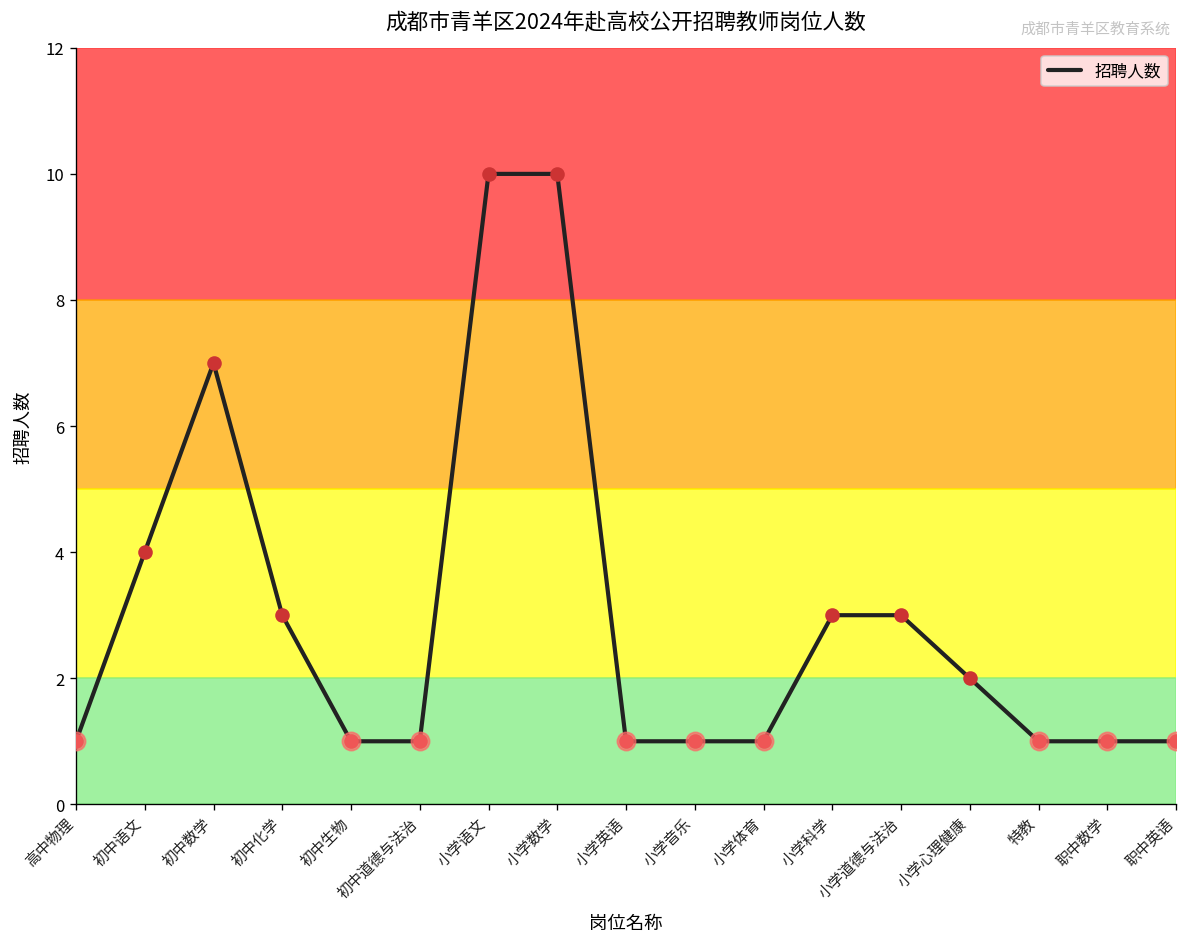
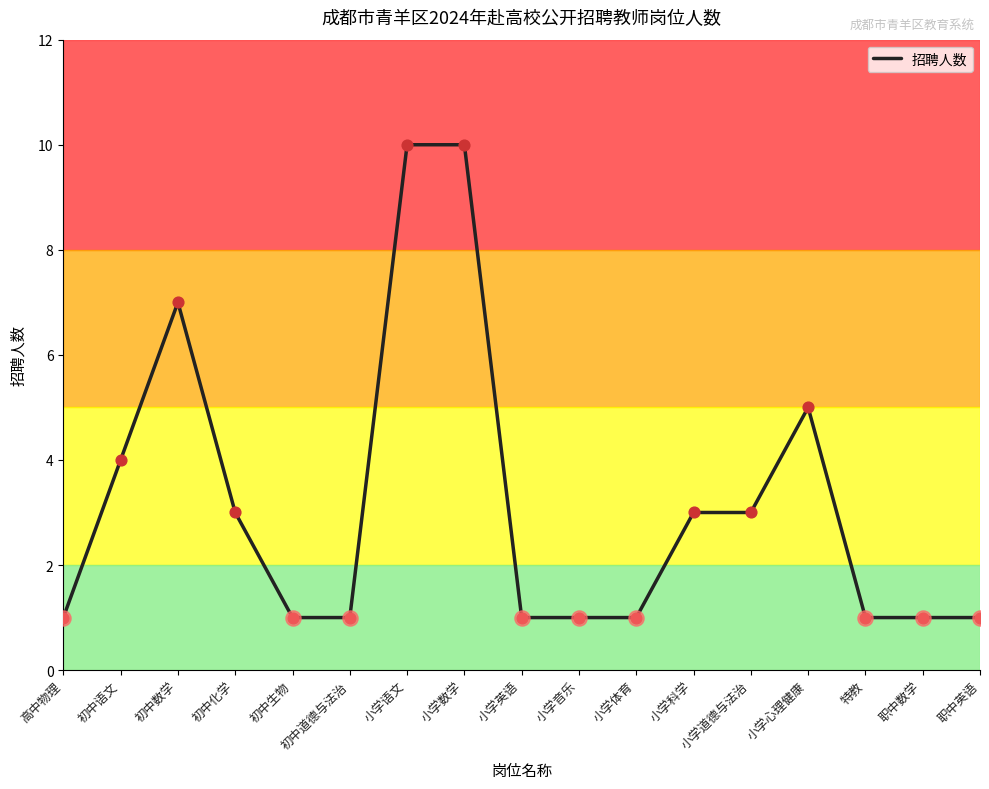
  {
    "招聘人数": {
      "初中语文": 4,
      "初中数学": 7,
      "初中化学": 3,
      "小学语文": 10,
      "小学数学": 10,
      "小学科学": 3,
      "小学道德与法治": 3,
-     "小学心理健康": 2
+     "小学心理健康": 5
    }
  }
